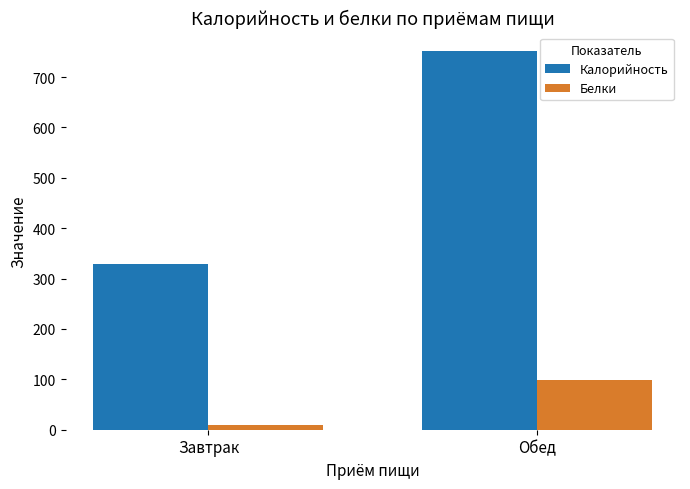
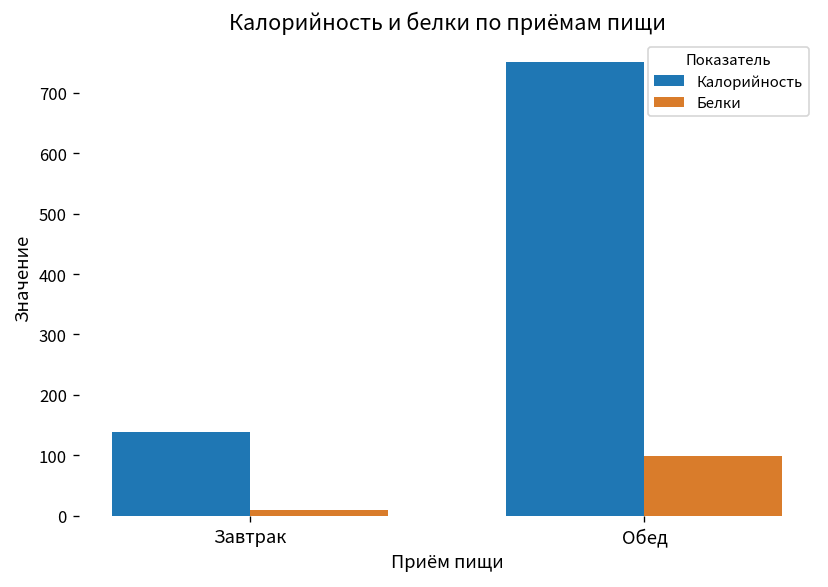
  {
    "Калорийность": {
-     "Завтрак": 330,
+     "Завтрак": 140,
      "Обед": 750
    },
    "Белки": {
      "Завтрак": 10,
      "Обед": 100
    }
  }
